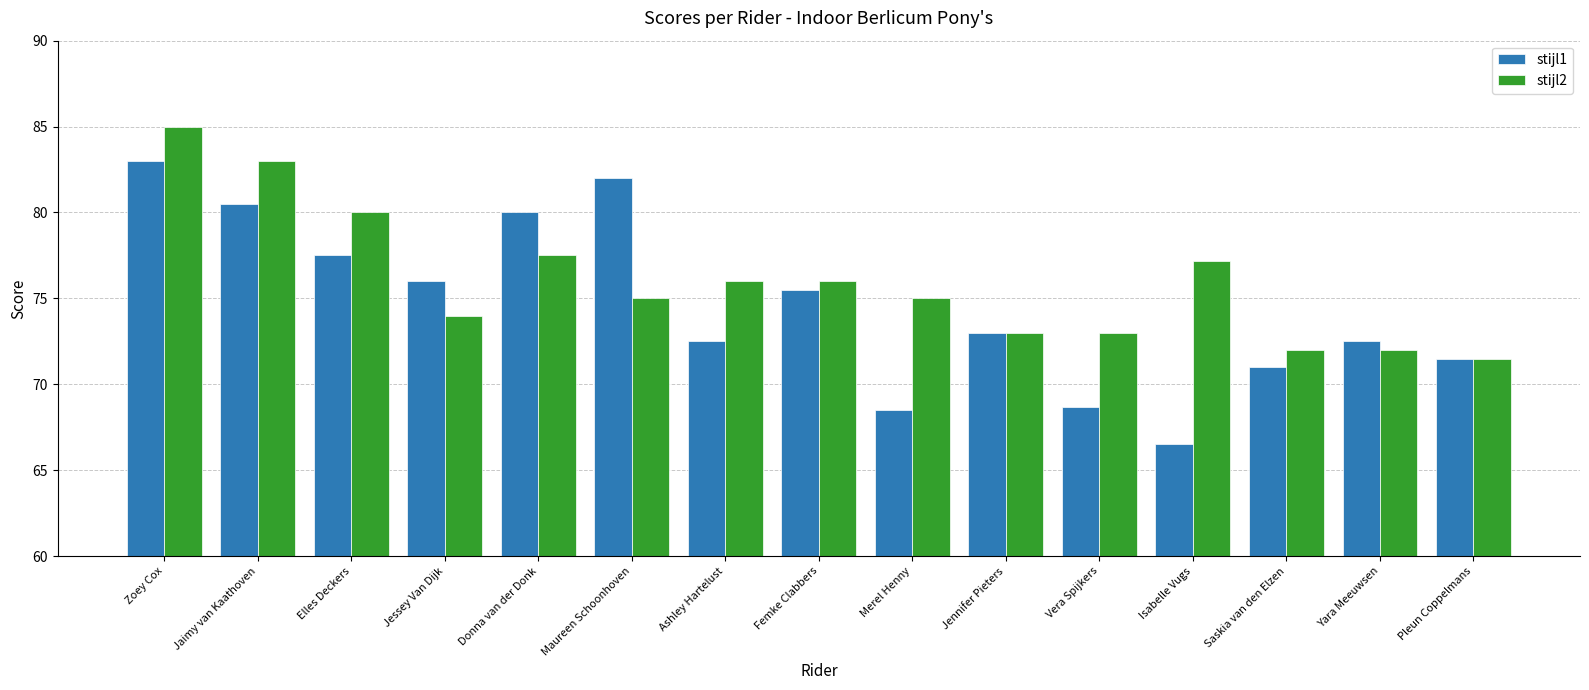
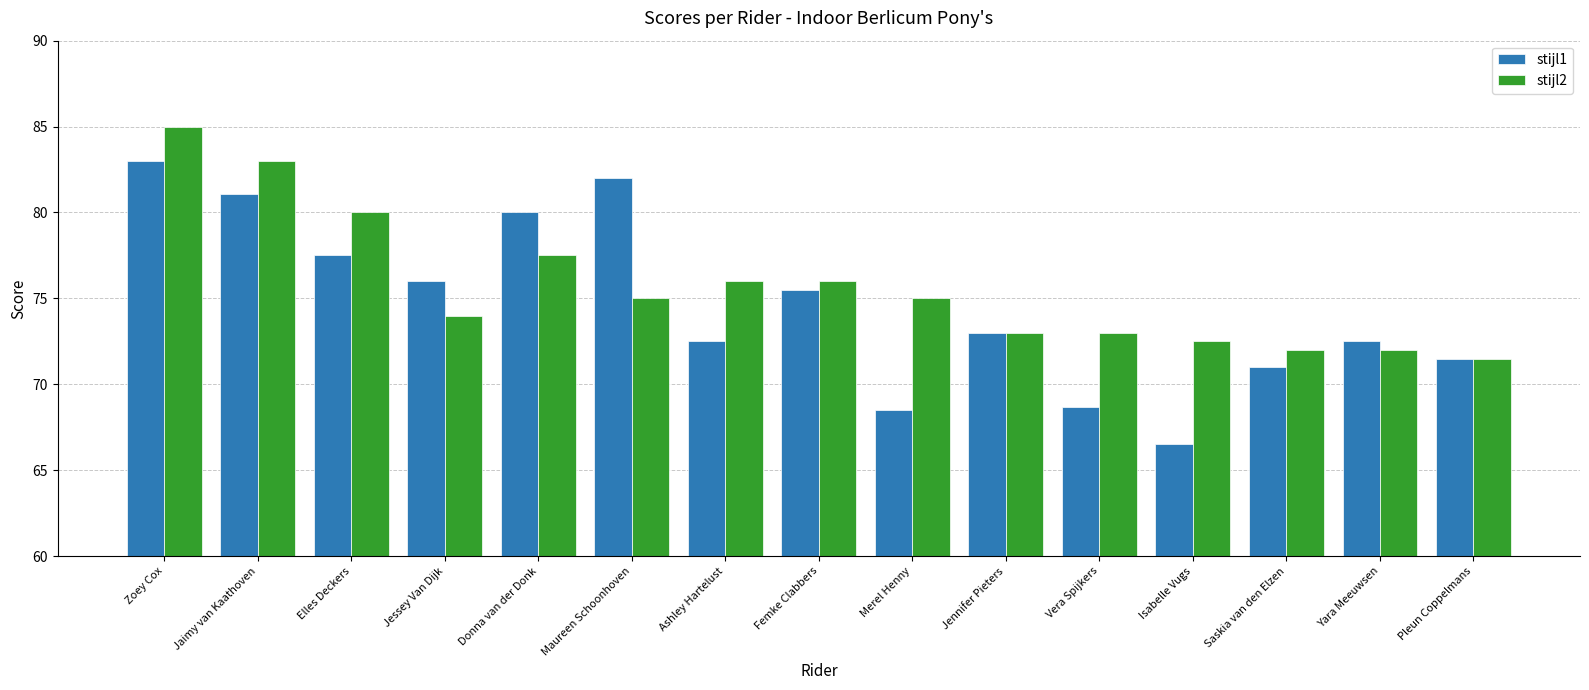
  {
    "stijl1": {
      "Zoey Cox": 83.0,
-     "Jaimy van Kaathoven": 80.5,
+     "Jaimy van Kaathoven": 81.1,
      "Elles Deckers": 77.5,
      "Jessey Van Dijk": 76.0,
      "Donna van der Donk": 80.0,
      "Maureen Schoonhoven": 82.0,
      "Ashley Hartelust": 72.5,
      "Femke Clabbers": 75.5,
      "Merel Henny": 68.5,
      "Jennifer Pieters": 73.0,
      "Vera Spijkers": 68.7,
      "Isabelle Vugs": 66.5,
      "Saskia van den Elzen": 71.0,
      "Yara Meeuwsen": 72.5,
      "Pleun Coppelmans": 71.5
    },
    "stijl2": {
      "Zoey Cox": 85.0,
      "Jaimy van Kaathoven": 83.0,
      "Elles Deckers": 80.0,
      "Jessey Van Dijk": 74.0,
      "Donna van der Donk": 77.5,
      "Maureen Schoonhoven": 75.0,
      "Ashley Hartelust": 76.0,
      "Femke Clabbers": 76.0,
      "Merel Henny": 75.0,
      "Jennifer Pieters": 73.0,
      "Vera Spijkers": 73.0,
-     "Isabelle Vugs": 77.2,
+     "Isabelle Vugs": 72.5,
      "Saskia van den Elzen": 72.0,
      "Yara Meeuwsen": 72.0,
      "Pleun Coppelmans": 71.5
    }
  }
